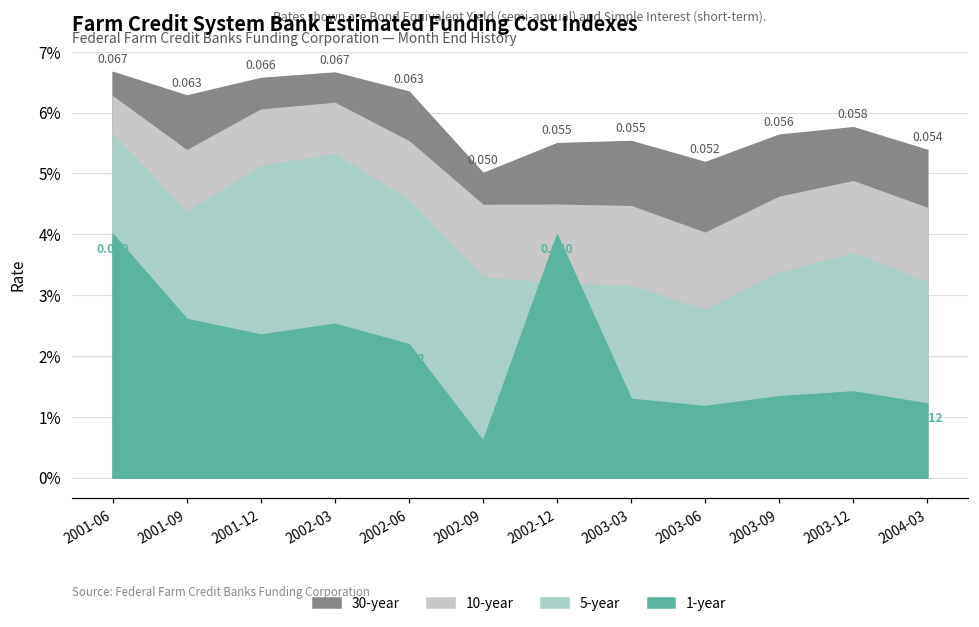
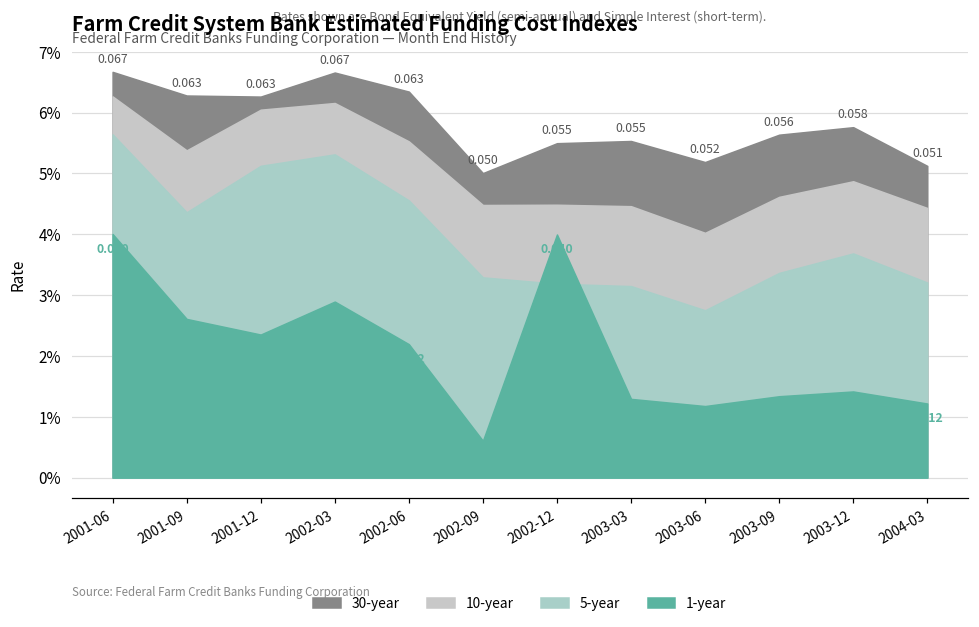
  {
    "30-year": {
      "2001-06": "0.067",
      "2001-09": "0.063",
-     "2001-12": "0.066",
+     "2001-12": "0.063",
      "2002-03": "0.067",
      "2002-06": "0.063",
      "2002-09": "0.050",
      "2002-12": "0.055",
      "2003-03": "0.055",
      "2003-06": "0.052",
      "2003-09": "0.056",
      "2003-12": "0.058",
-     "2004-03": "0.054"
+     "2004-03": "0.051"
    },
    "1-year": {
      "2001-09": "2.6%",
      "2001-12": "2.4%",
-     "2002-03": "2.5%",
+     "2002-03": "2.9%",
      "2002-06": "2.2%",
      "2002-09": "0.6%",
      "2003-03": "1.3%",
      "2003-06": "1.2%",
      "2003-09": "1.3%",
      "2003-12": "1.4%",
      "2004-03": "1.2%"
    }
  }
